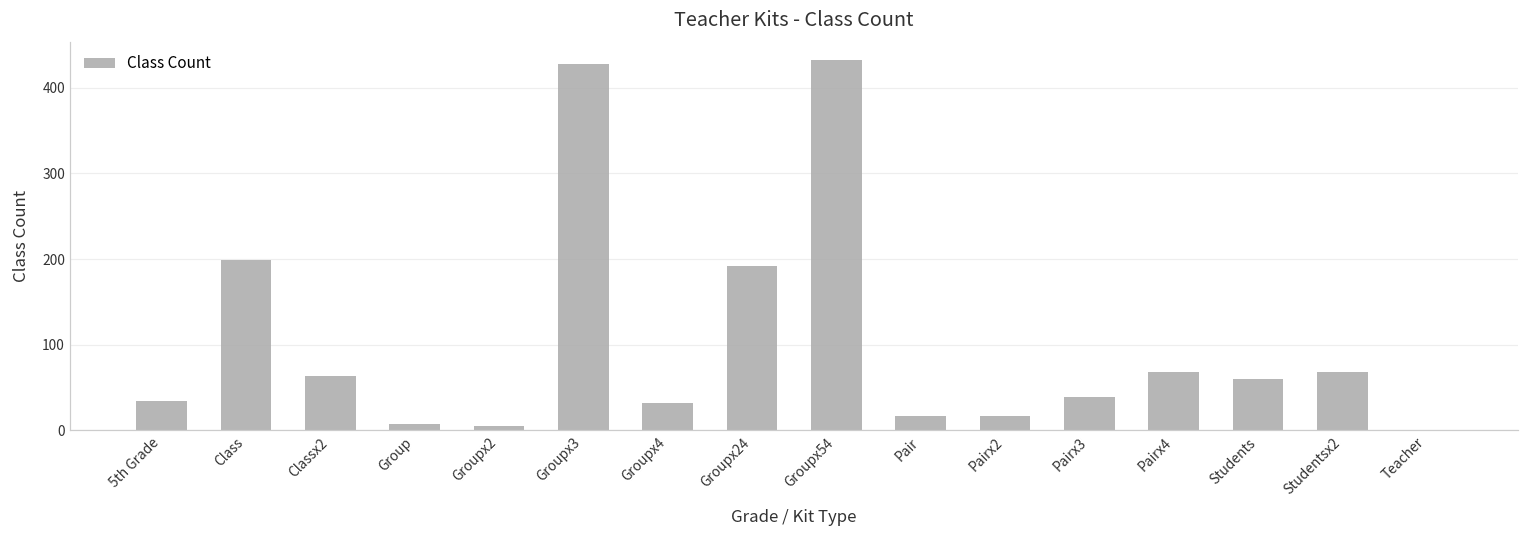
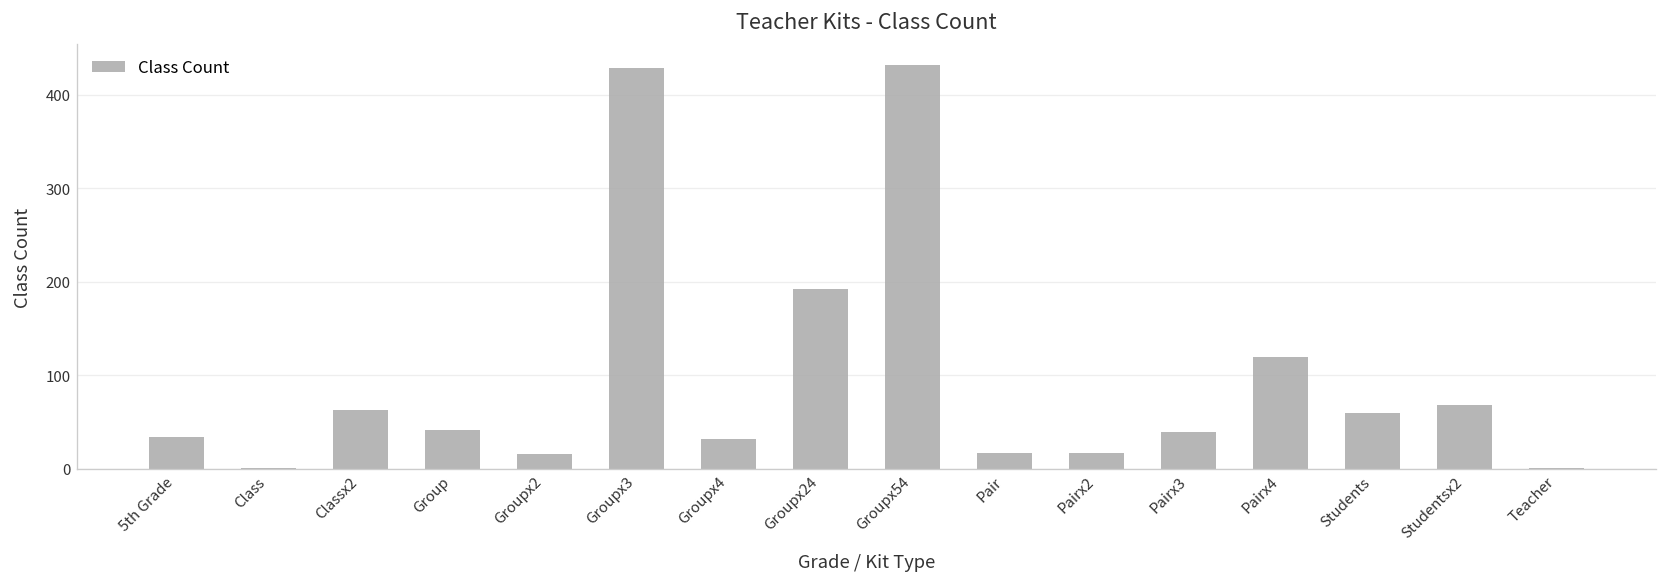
  {
    "5th Grade": 30,
-   "Class": 200,
+   "Class": 0,
    "Classx2": 60,
-   "Group": 10,
-   "Groupx2": 10,
+   "Group": 40,
+   "Groupx2": 20,
    "Groupx3": 430,
    "Groupx4": 30,
    "Groupx24": 190,
    "Groupx54": 430,
    "Pair": 20,
    "Pairx2": 20,
    "Pairx3": 40,
-   "Pairx4": 70,
+   "Pairx4": 120,
    "Students": 60,
    "Studentsx2": 70
  }
